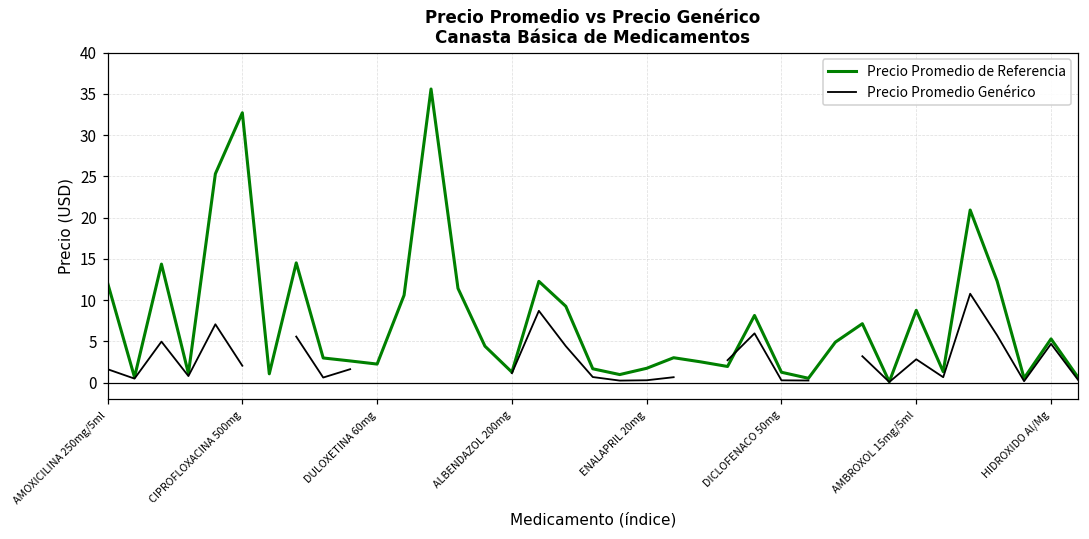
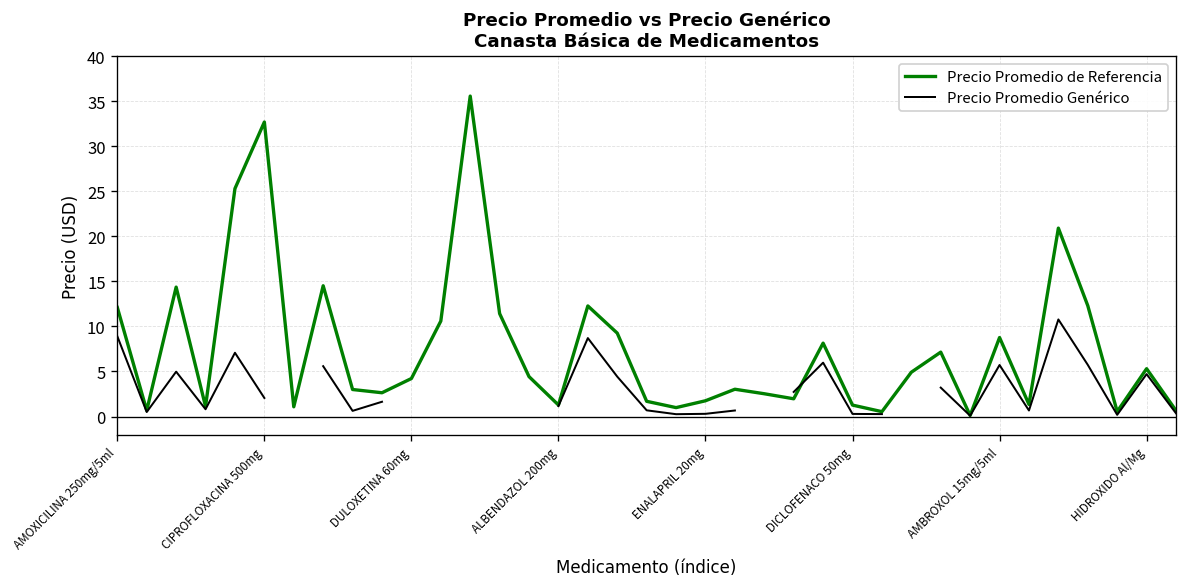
  {
    "Precio Promedio de Referencia": {
      "AMOXICILINA 250mg/5ml": 12,
      "CIPROFLOXACINA 500mg": 33,
-     "DULOXETINA 60mg": 2,
+     "DULOXETINA 60mg": 4,
      "ENALAPRIL 20mg": 2,
      "DICLOFENACO 50mg": 1,
      "AMBROXOL 15mg/5ml": 9,
      "HIDROXIDO Al/Mg": 5
    },
    "Precio Promedio Genérico": {
-     "AMOXICILINA 250mg/5ml": 2,
+     "AMOXICILINA 250mg/5ml": 9,
      "CIPROFLOXACINA 500mg": 2,
      "ENALAPRIL 20mg": 0,
      "DICLOFENACO 50mg": 0,
-     "AMBROXOL 15mg/5ml": 3,
+     "AMBROXOL 15mg/5ml": 6,
      "HIDROXIDO Al/Mg": 5
    }
  }
